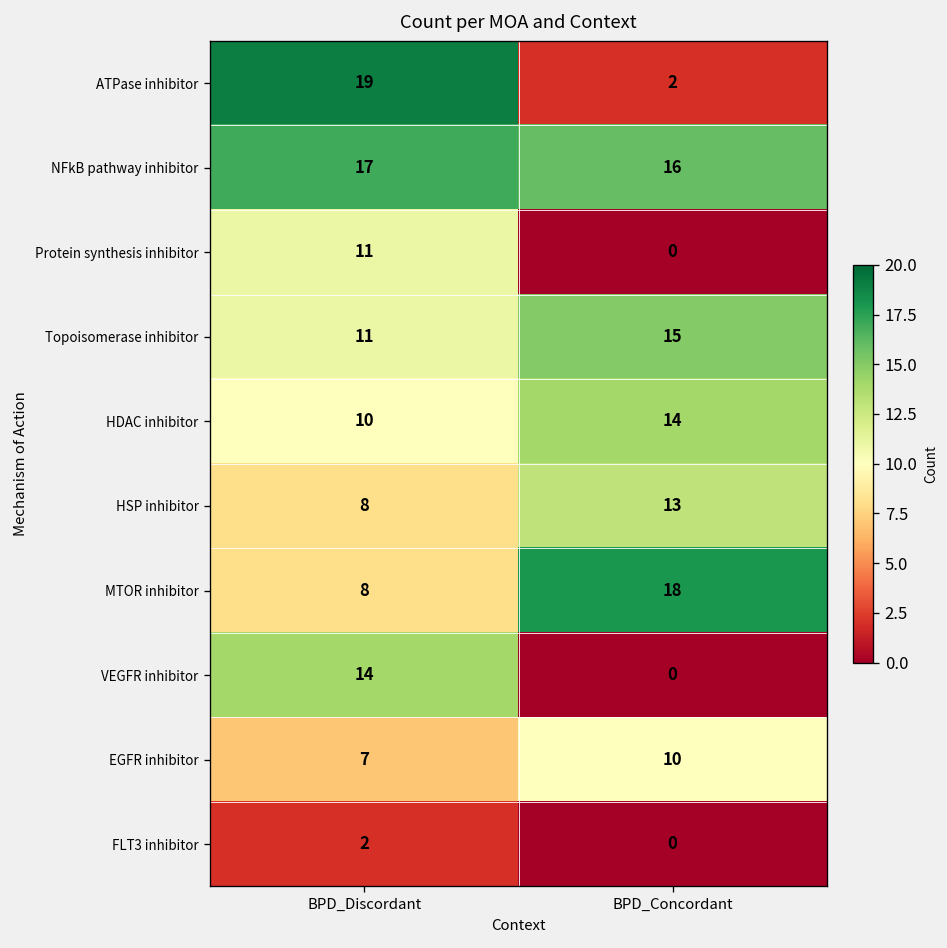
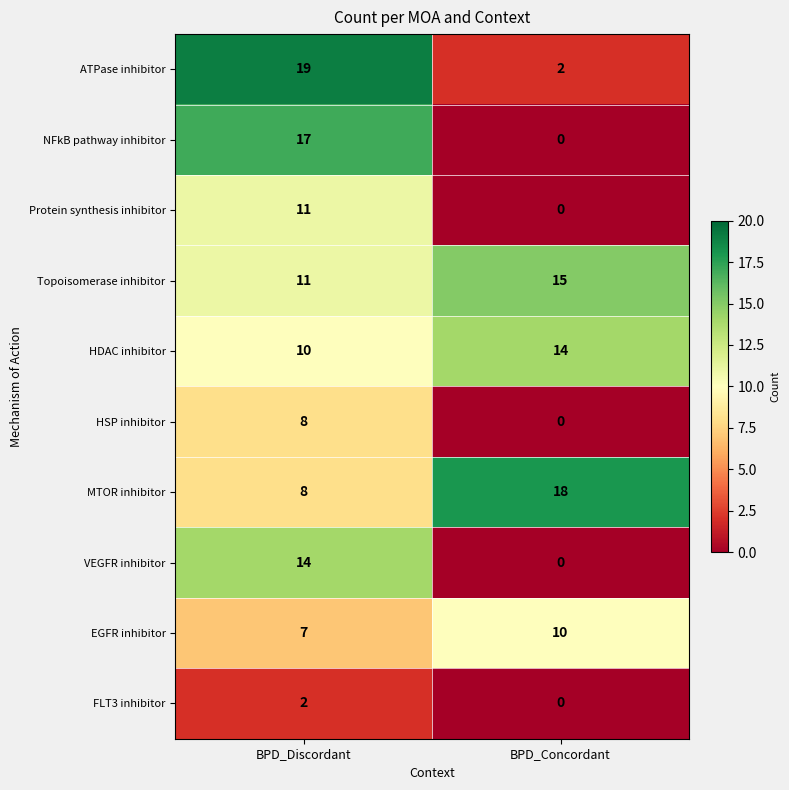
  {
    "ATPase inhibitor": {
      "BPD_Discordant": 19,
      "BPD_Concordant": 2
    },
    "NFkB pathway inhibitor": {
      "BPD_Discordant": 17,
-     "BPD_Concordant": 16
+     "BPD_Concordant": 0
    },
    "Protein synthesis inhibitor": {
      "BPD_Discordant": 11,
      "BPD_Concordant": 0
    },
    "Topoisomerase inhibitor": {
      "BPD_Discordant": 11,
      "BPD_Concordant": 15
    },
    "HDAC inhibitor": {
      "BPD_Discordant": 10,
      "BPD_Concordant": 14
    },
    "HSP inhibitor": {
      "BPD_Discordant": 8,
-     "BPD_Concordant": 13
+     "BPD_Concordant": 0
    },
    "MTOR inhibitor": {
      "BPD_Discordant": 8,
      "BPD_Concordant": 18
    },
    "VEGFR inhibitor": {
      "BPD_Discordant": 14,
      "BPD_Concordant": 0
    },
    "EGFR inhibitor": {
      "BPD_Discordant": 7,
      "BPD_Concordant": 10
    },
    "FLT3 inhibitor": {
      "BPD_Discordant": 2,
      "BPD_Concordant": 0
    }
  }
